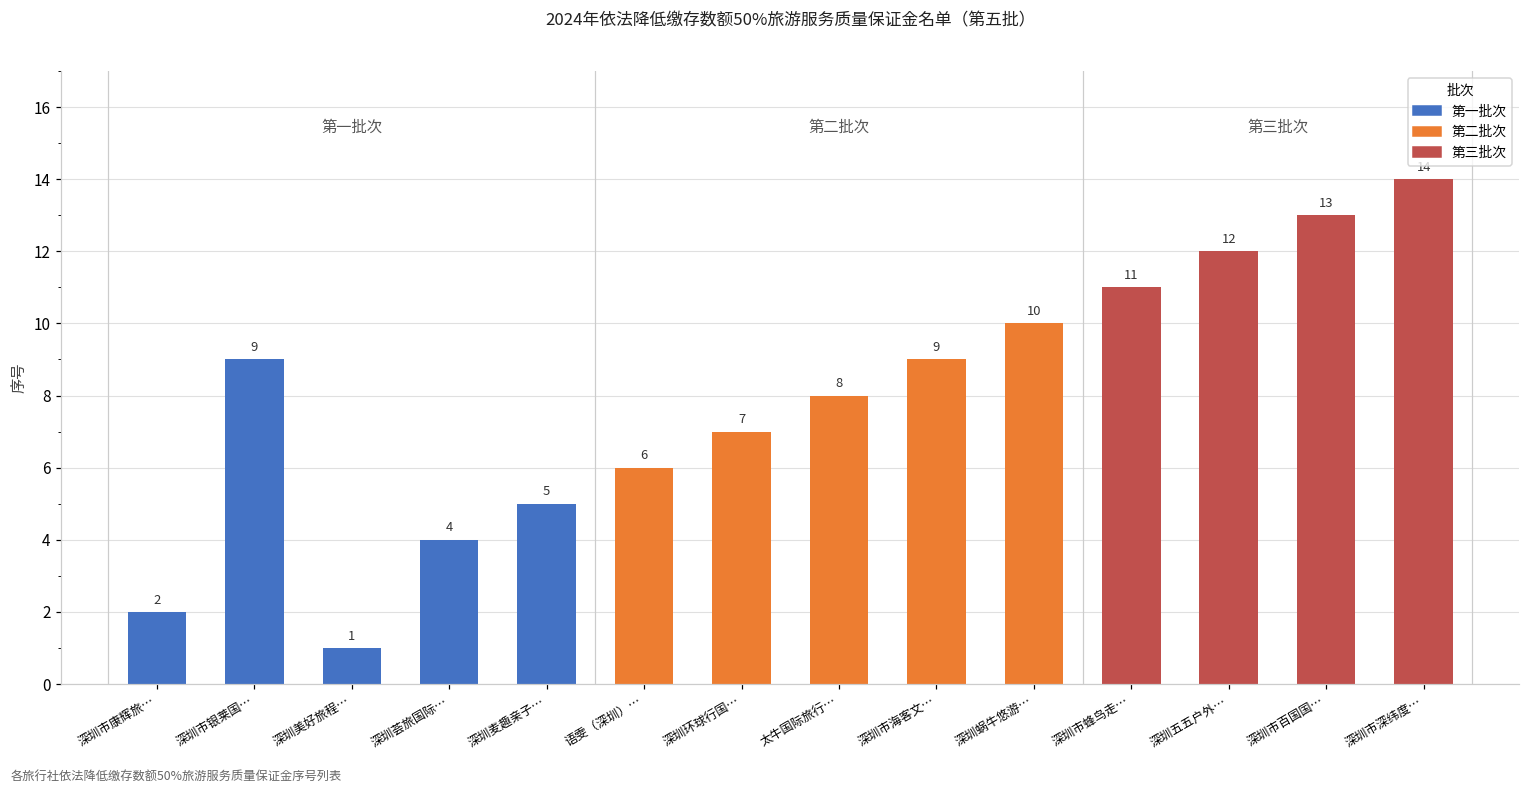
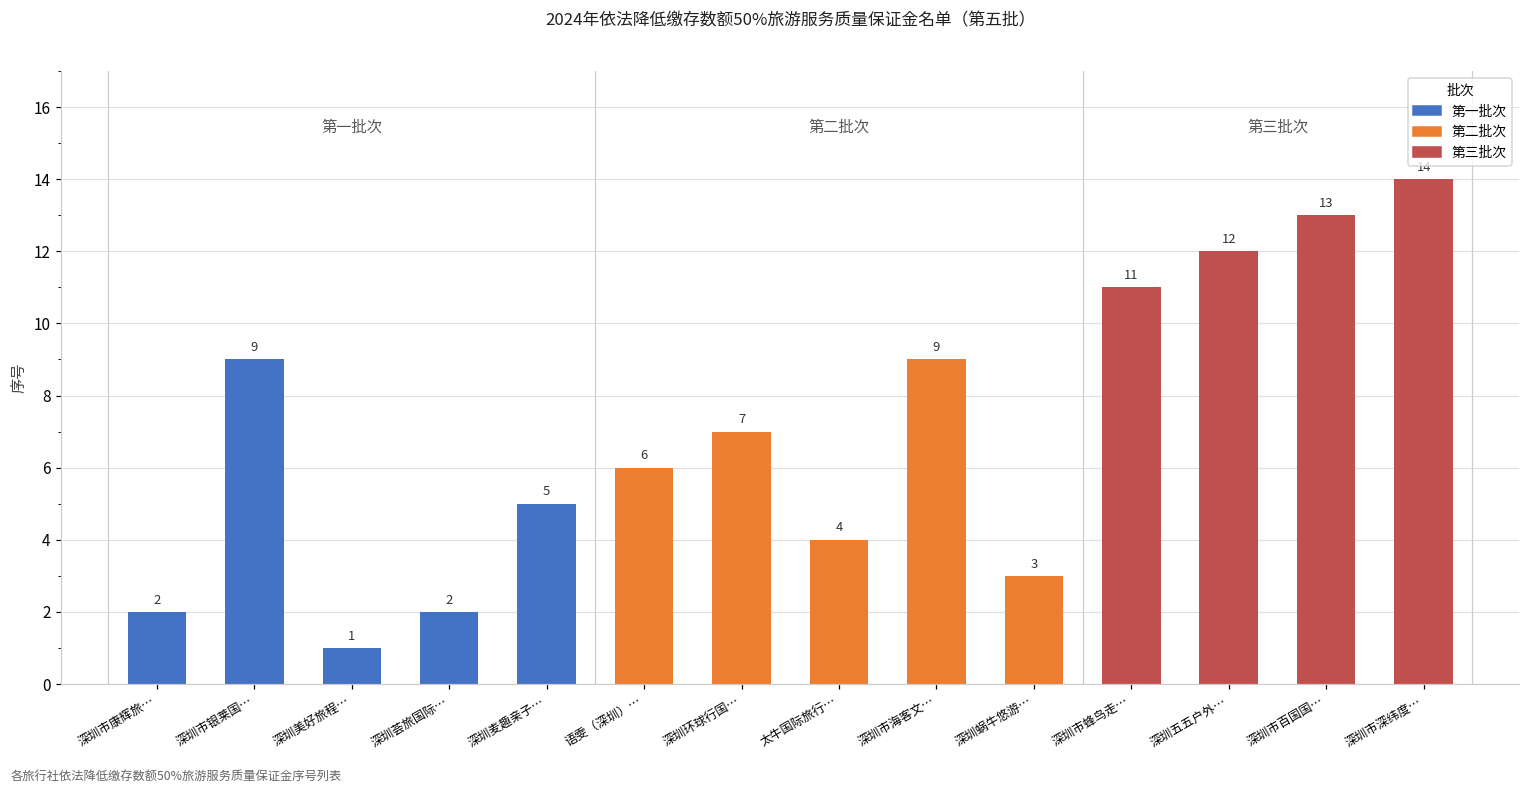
  {
    "深圳市康辉旅…": 2,
    "深圳市银莱国…": 9,
    "深圳美好旅程…": 1,
-   "深圳荟旅国际…": 4,
+   "深圳荟旅国际…": 2,
    "深圳麦趣亲子…": 5,
    "语雯（深圳）…": 6,
    "深圳环球行国…": 7,
-   "太牛国际旅行…": 8,
+   "太牛国际旅行…": 4,
    "深圳市海客文…": 9,
-   "深圳蜗牛悠游…": 10,
+   "深圳蜗牛悠游…": 3,
    "深圳市蜂鸟走…": 11,
    "深圳五五户外…": 12,
    "深圳市百国国…": 13
  }
